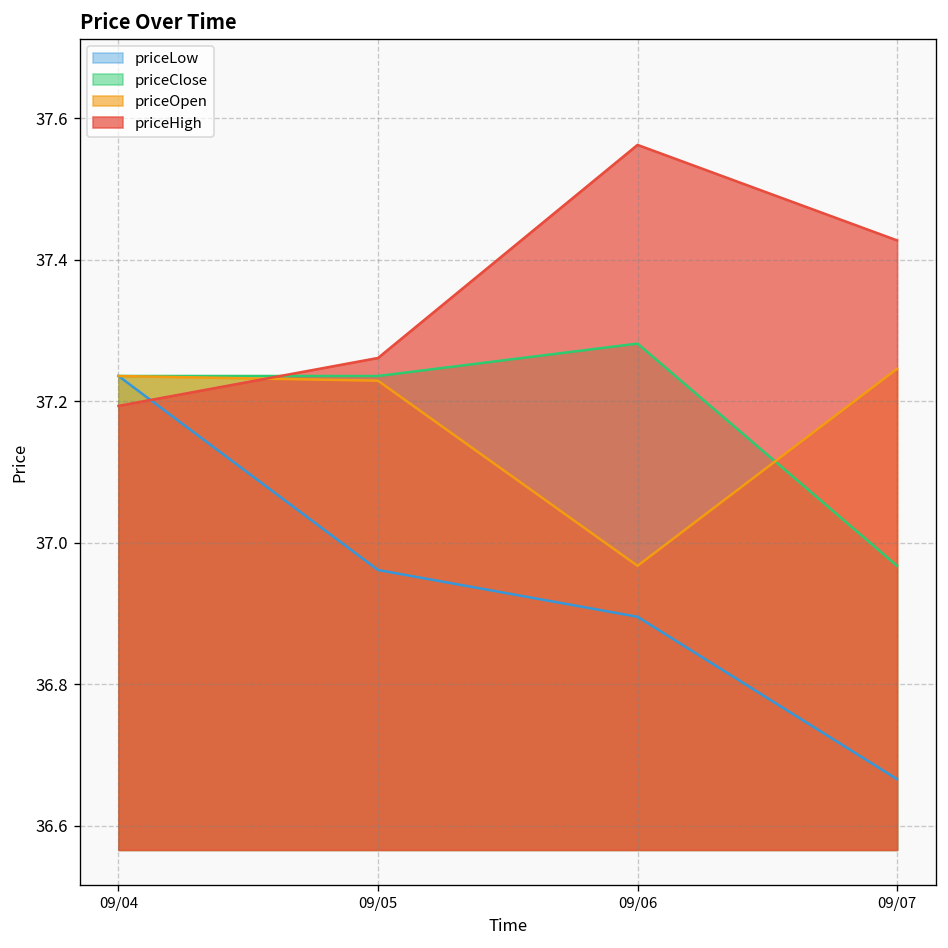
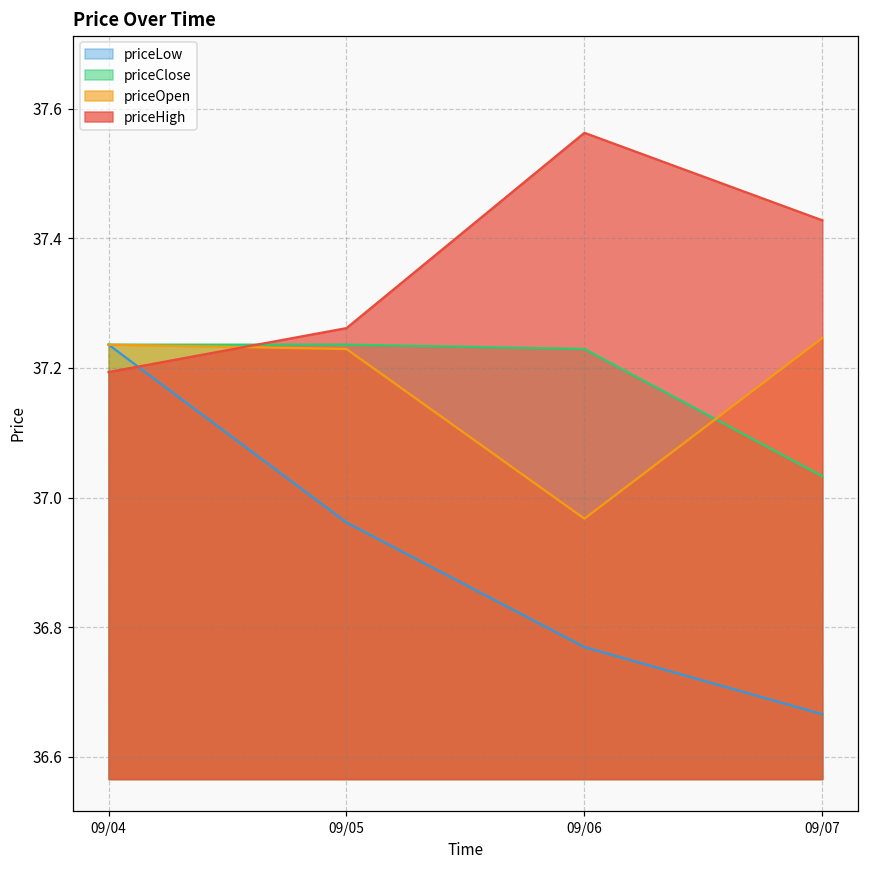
  {
    "priceLow": {
      "09/05": 36.96,
-     "09/06": 36.90,
+     "09/06": 36.77,
      "09/07": 36.67
    },
    "priceClose": {
      "09/05": 37.24,
-     "09/06": 37.28,
-     "09/07": 36.97
+     "09/06": 37.23,
+     "09/07": 37.03
    },
    "priceOpen": {
      "09/05": 37.23,
      "09/06": 36.97,
      "09/07": 37.25
    },
    "priceHigh": {
      "09/04": 37.19,
      "09/05": 37.26,
      "09/06": 37.56,
      "09/07": 37.43
    }
  }
